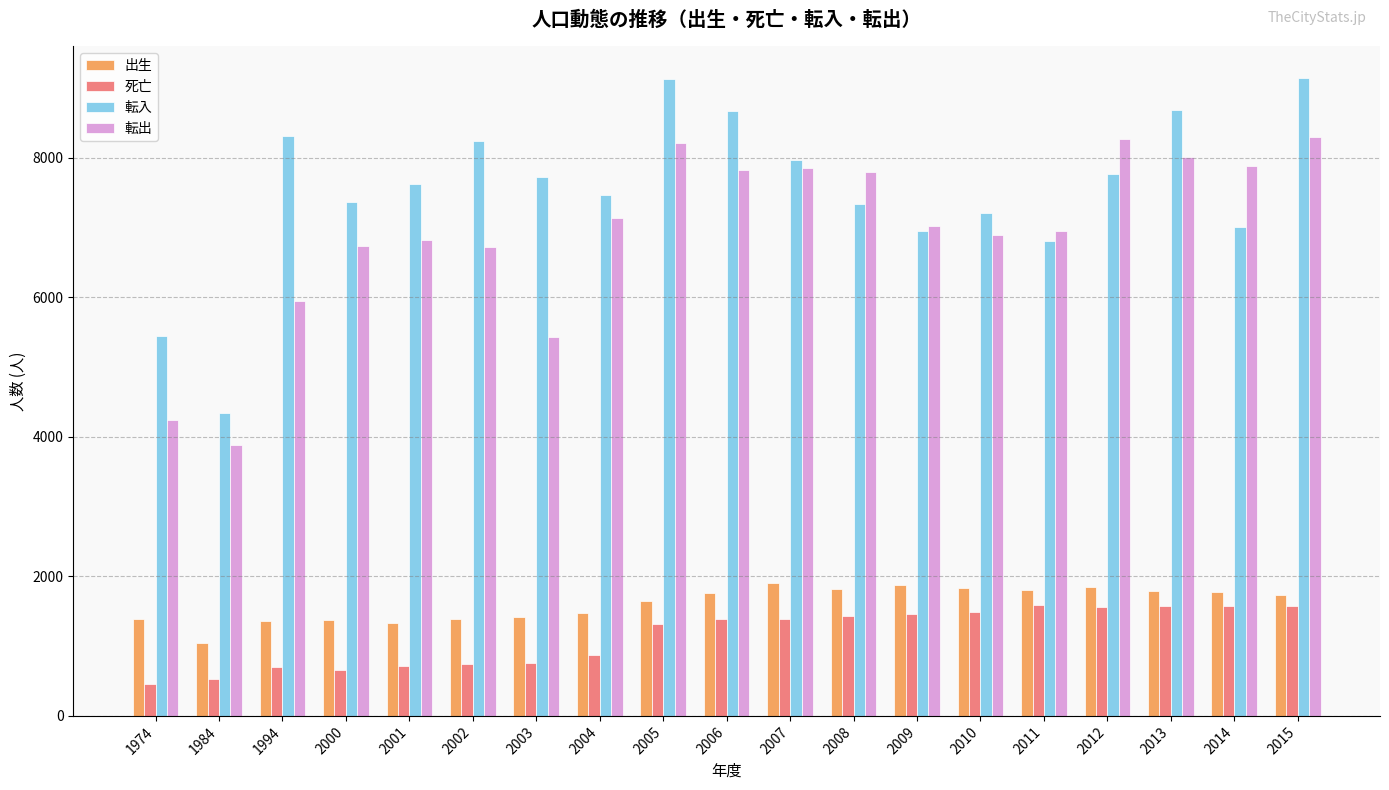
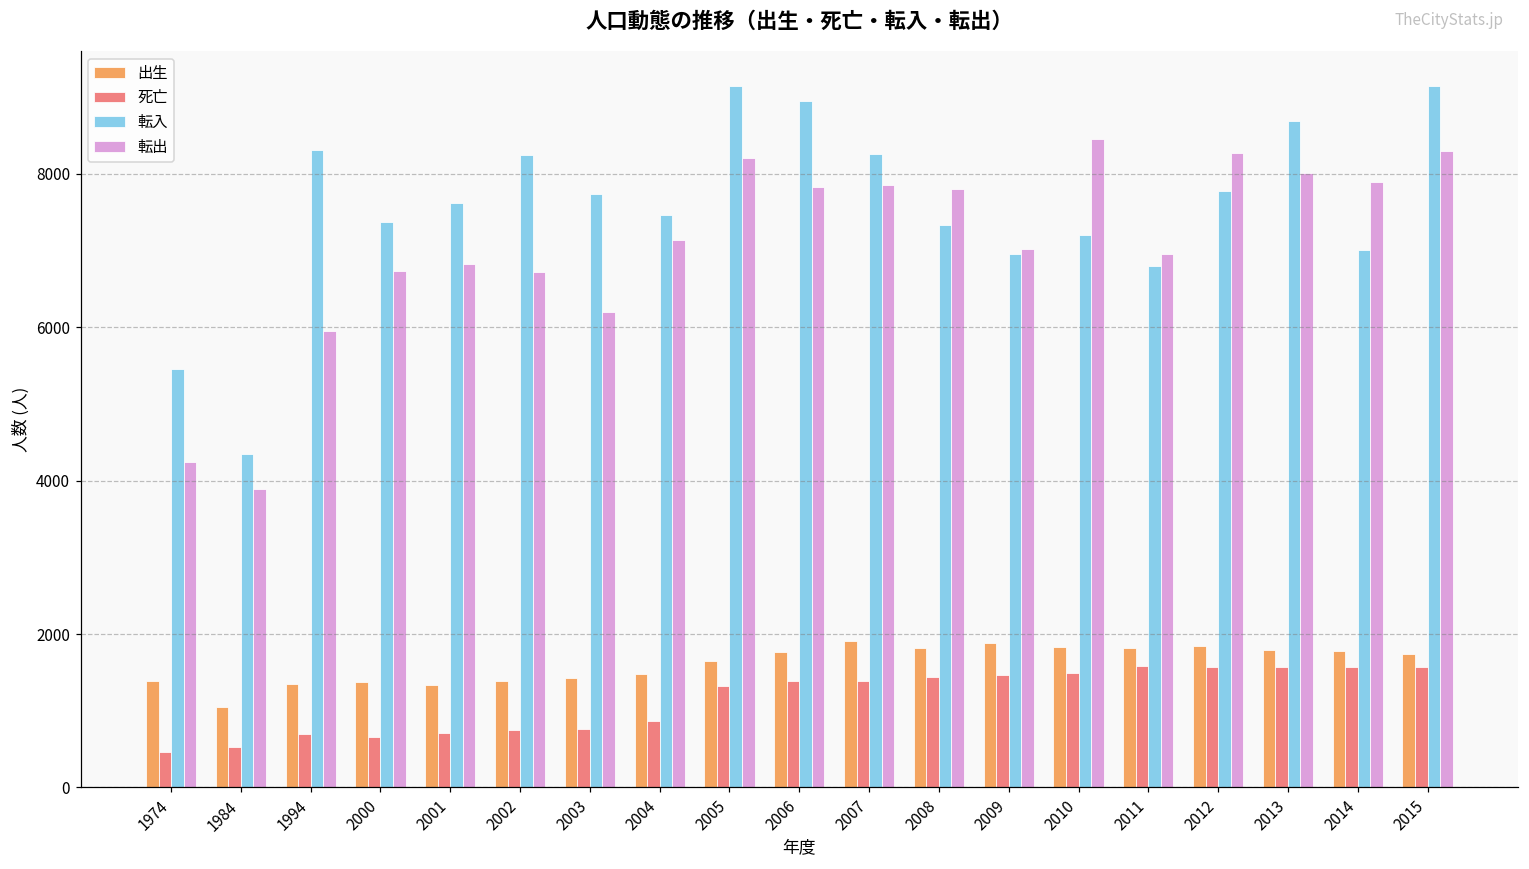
  {
    "転入": {
      "1974": 5500,
      "1984": 4300,
      "1994": 8300,
      "2000": 7400,
      "2001": 7600,
      "2002": 8200,
      "2003": 7700,
      "2004": 7500,
      "2005": 9100,
-     "2006": 8700,
-     "2007": 8000,
+     "2006": 8900,
+     "2007": 8300,
      "2008": 7300,
      "2009": 6900,
      "2010": 7200,
      "2011": 6800,
      "2012": 7800,
      "2013": 8700,
      "2014": 7000,
      "2015": 9100
    },
    "転出": {
      "1974": 4200,
      "1984": 3900,
      "1994": 6000,
      "2000": 6700,
      "2001": 6800,
      "2002": 6700,
-     "2003": 5400,
+     "2003": 6200,
      "2004": 7100,
      "2005": 8200,
      "2006": 7800,
      "2007": 7900,
      "2008": 7800,
      "2009": 7000,
-     "2010": 6900,
+     "2010": 8400,
      "2011": 7000,
      "2012": 8300,
      "2013": 8000,
      "2014": 7900,
      "2015": 8300
    }
  }
